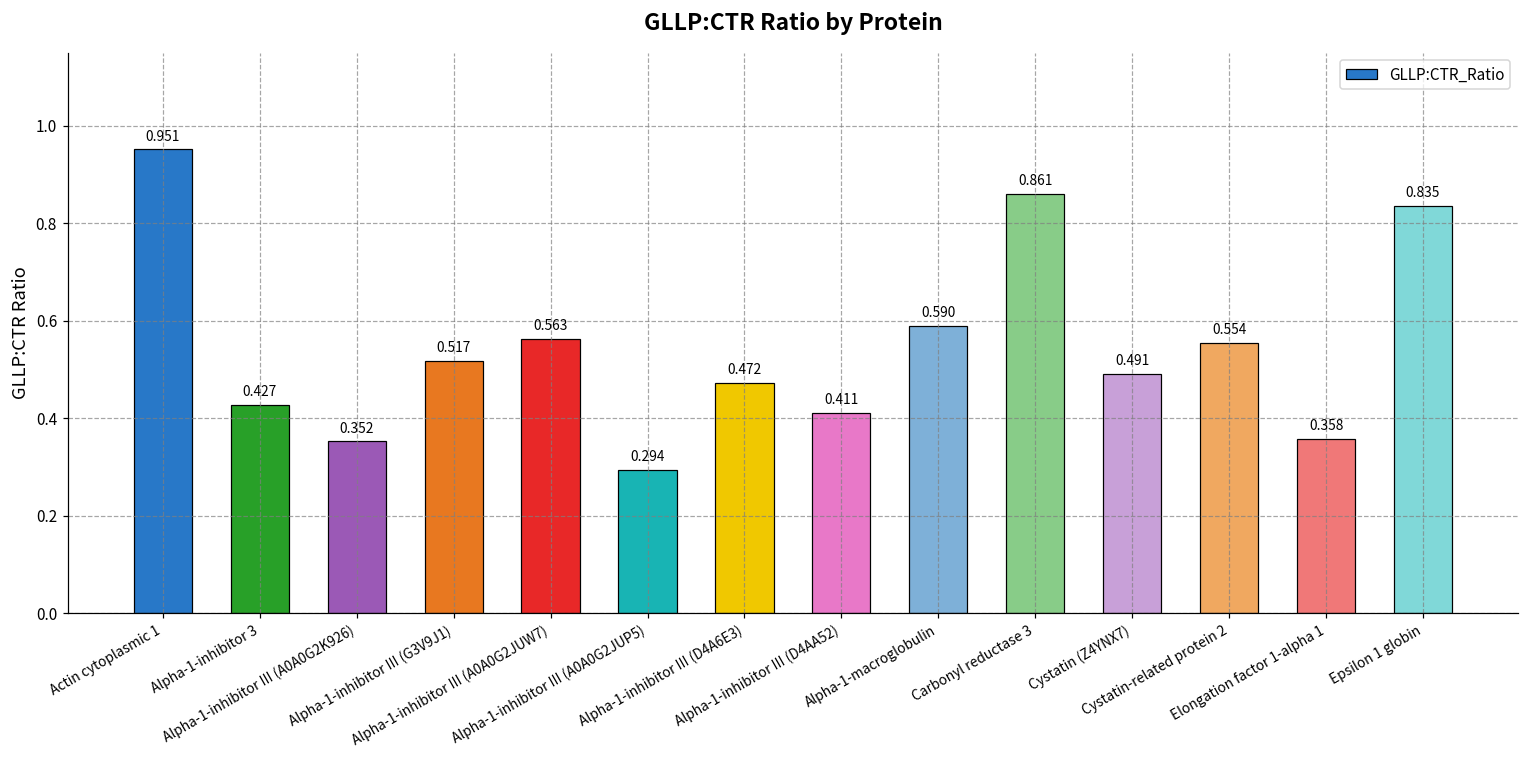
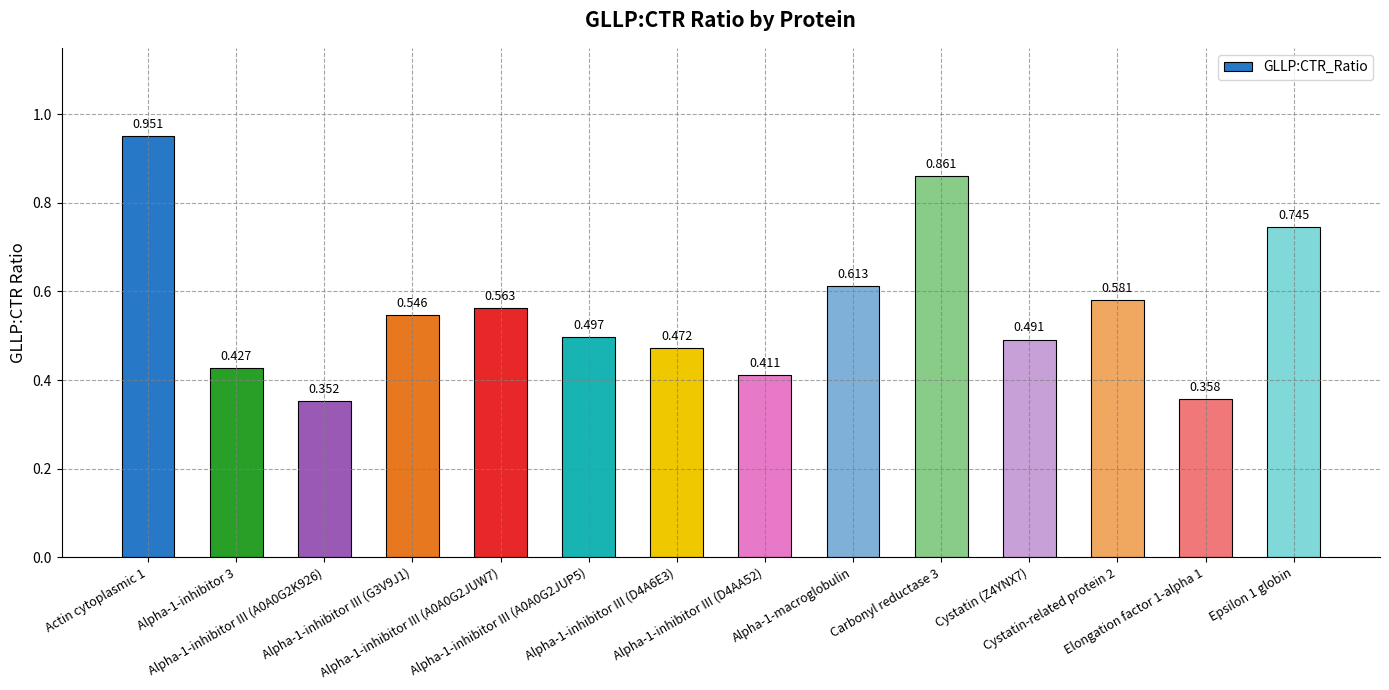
  {
    "Actin cytoplasmic 1": 0.951,
    "Alpha-1-inhibitor 3": 0.427,
    "Alpha-1-inhibitor III (A0A0G2K926)": 0.352,
-   "Alpha-1-inhibitor III (G3V9J1)": 0.517,
+   "Alpha-1-inhibitor III (G3V9J1)": 0.546,
    "Alpha-1-inhibitor III (A0A0G2JUW7)": 0.563,
-   "Alpha-1-inhibitor III (A0A0G2JUP5)": 0.294,
+   "Alpha-1-inhibitor III (A0A0G2JUP5)": 0.497,
    "Alpha-1-inhibitor III (D4A6E3)": 0.472,
    "Alpha-1-inhibitor III (D4AA52)": 0.411,
-   "Alpha-1-macroglobulin": 0.590,
+   "Alpha-1-macroglobulin": 0.613,
    "Carbonyl reductase 3": 0.861,
    "Cystatin (Z4YNX7)": 0.491,
-   "Cystatin-related protein 2": 0.554,
+   "Cystatin-related protein 2": 0.581,
    "Elongation factor 1-alpha 1": 0.358,
-   "Epsilon 1 globin": 0.835
+   "Epsilon 1 globin": 0.745
  }
